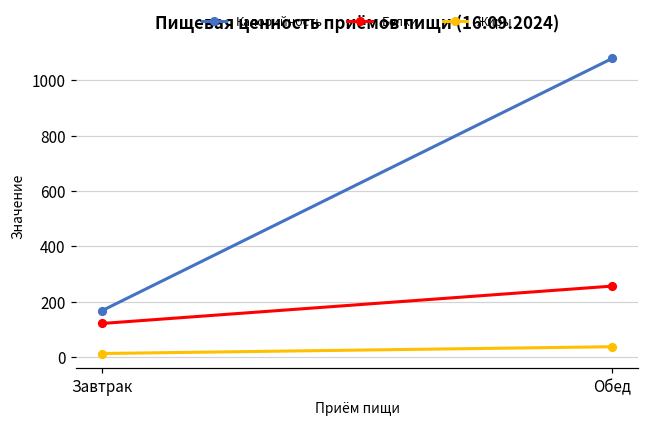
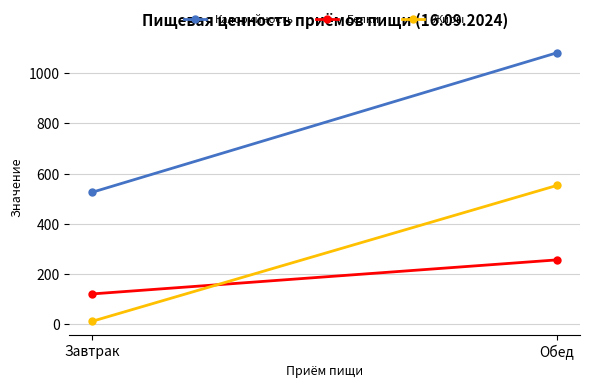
  {
    "Калорийность": {
-     "Завтрак": 170,
+     "Завтрак": 530,
      "Обед": 1080
    },
    "Белки": {
      "Завтрак": 120,
      "Обед": 260
    },
    "Жиры": {
      "Завтрак": 10,
-     "Обед": 40
+     "Обед": 550
    }
  }
